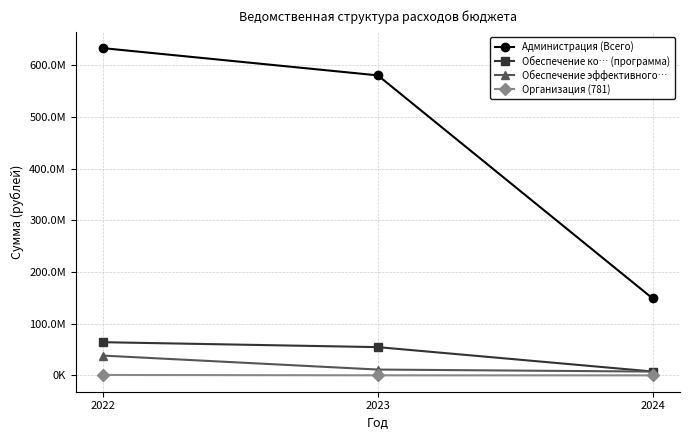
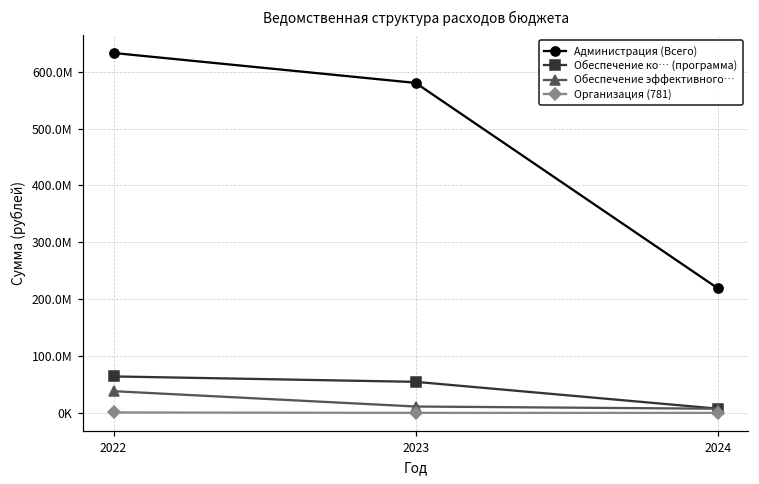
  {
    "Администрация (Всего)": {
      "2022": 630000000,
      "2023": 580000000,
-     "2024": 150000000
+     "2024": 220000000
    },
    "Организация (781)": {
      "2022": 0,
      "2023": 0,
      "2024": 0
    }
  }
